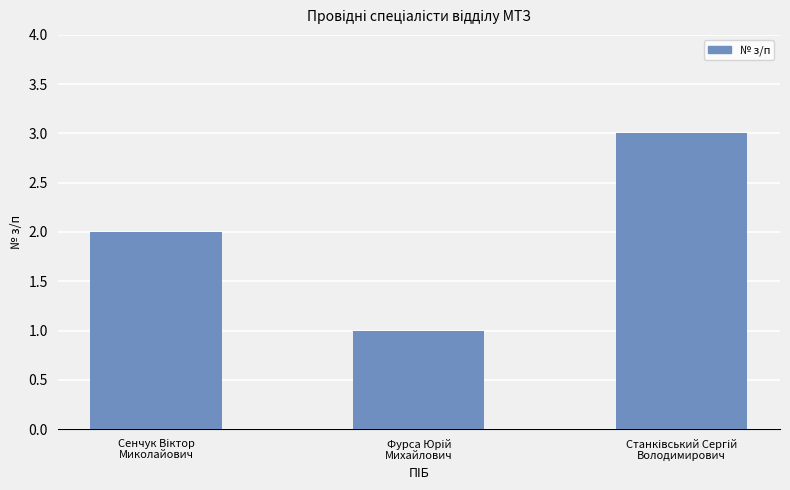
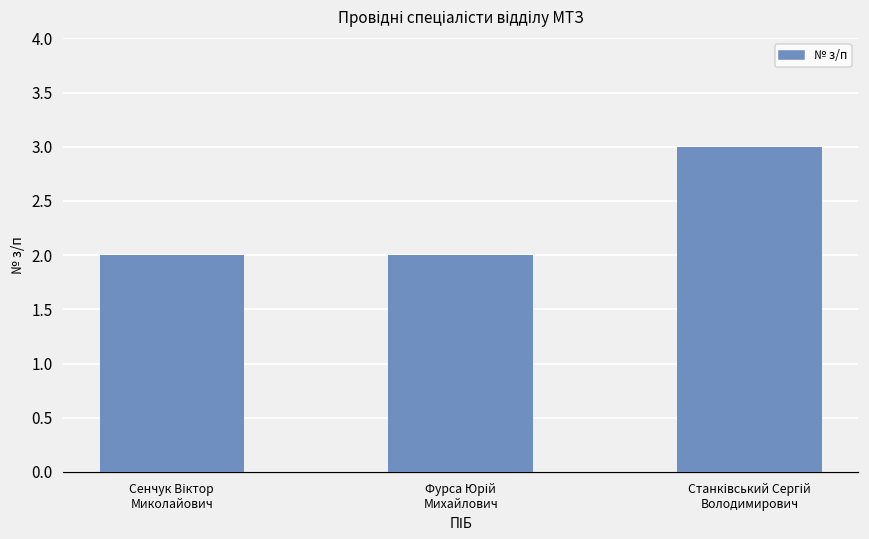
  {
    "Сенчук Віктор Миколайович": 2,
-   "Фурса Юрій Михайлович": 1,
+   "Фурса Юрій Михайлович": 2,
    "Станківський Сергій Володимирович": 3
  }
